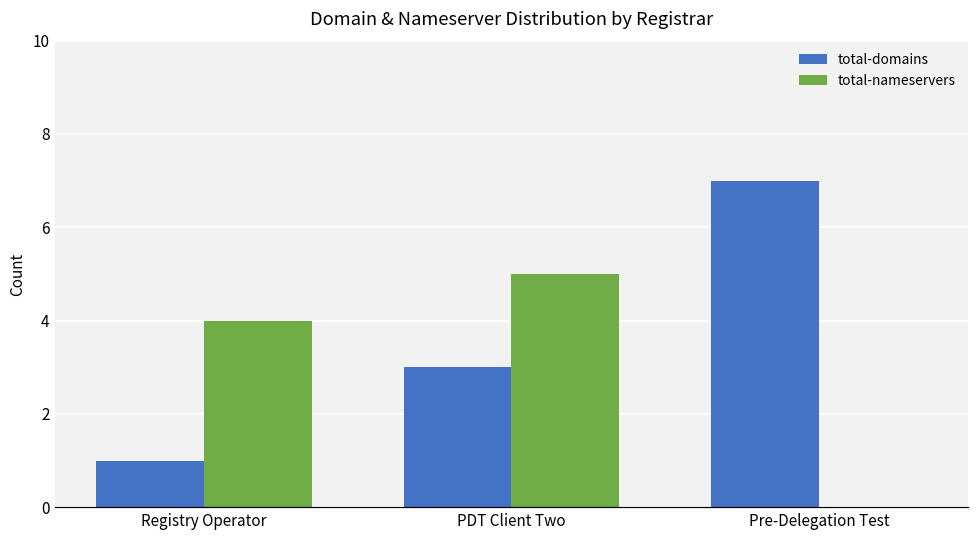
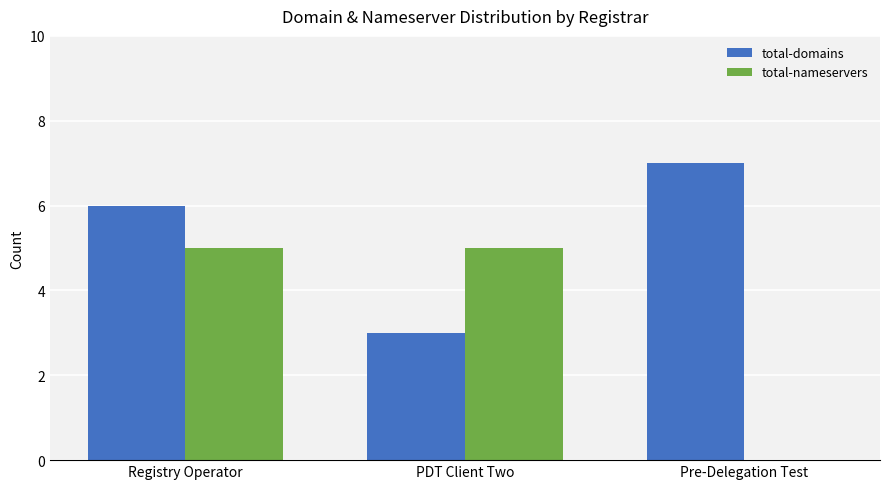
  {
    "total-domains": {
-     "Registry Operator": 1,
+     "Registry Operator": 6,
      "PDT Client Two": 3,
      "Pre-Delegation Test": 7
    },
    "total-nameservers": {
-     "Registry Operator": 4,
+     "Registry Operator": 5,
      "PDT Client Two": 5,
      "Pre-Delegation Test": 0
    }
  }
